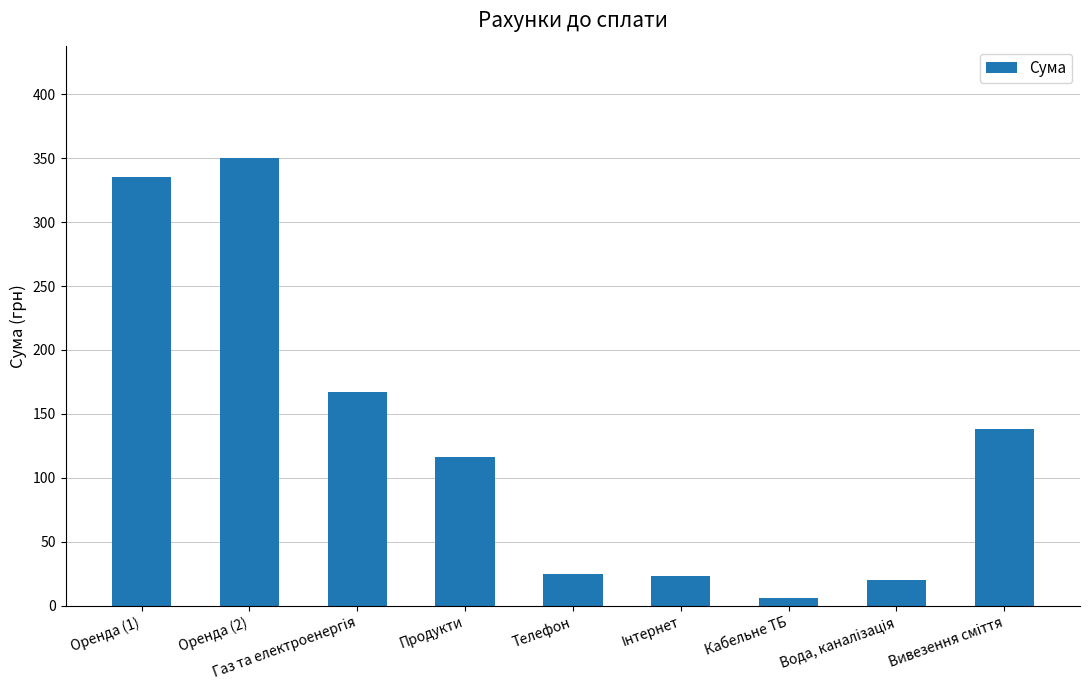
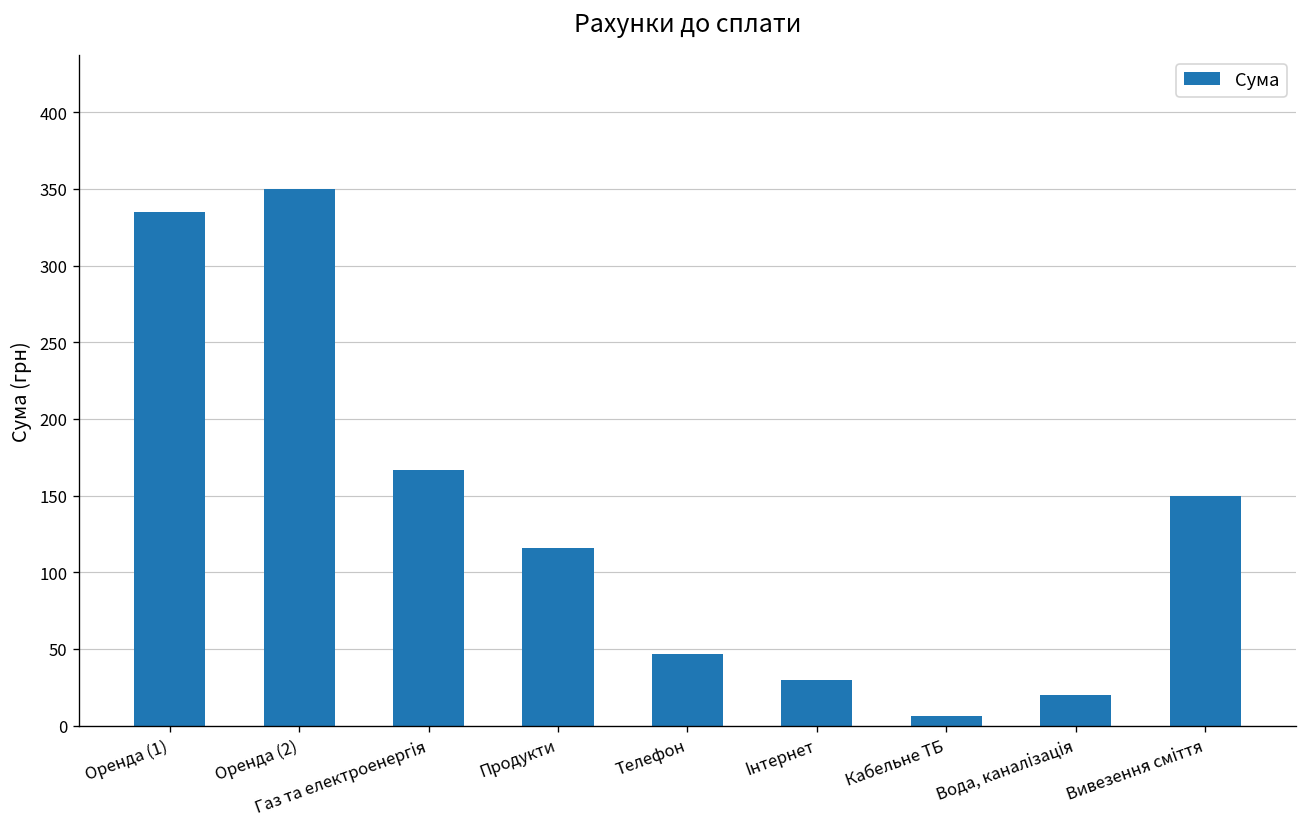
  {
    "Оренда (1)": 335,
    "Оренда (2)": 350,
    "Газ та електроенергія": 167,
    "Продукти": 116,
-   "Телефон": 25,
-   "Інтернет": 23,
+   "Телефон": 47,
+   "Інтернет": 30,
    "Кабельне ТБ": 6,
    "Вода, каналізація": 20,
-   "Вивезення сміття": 138
+   "Вивезення сміття": 150
  }
